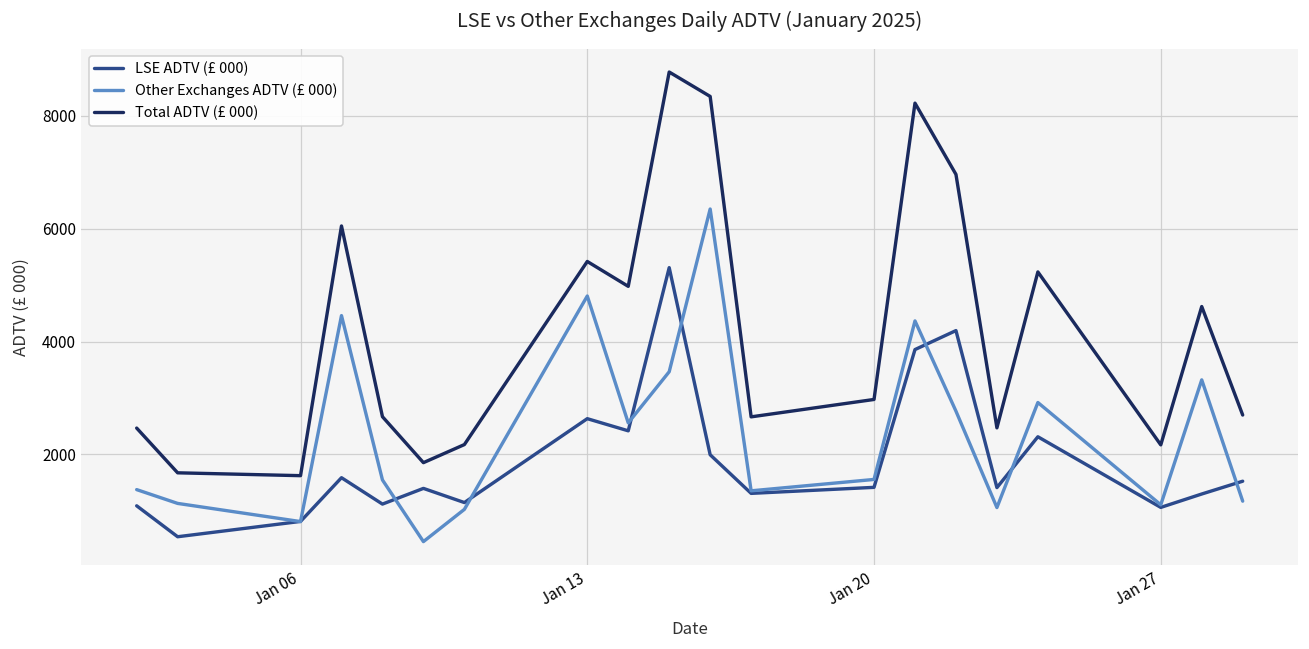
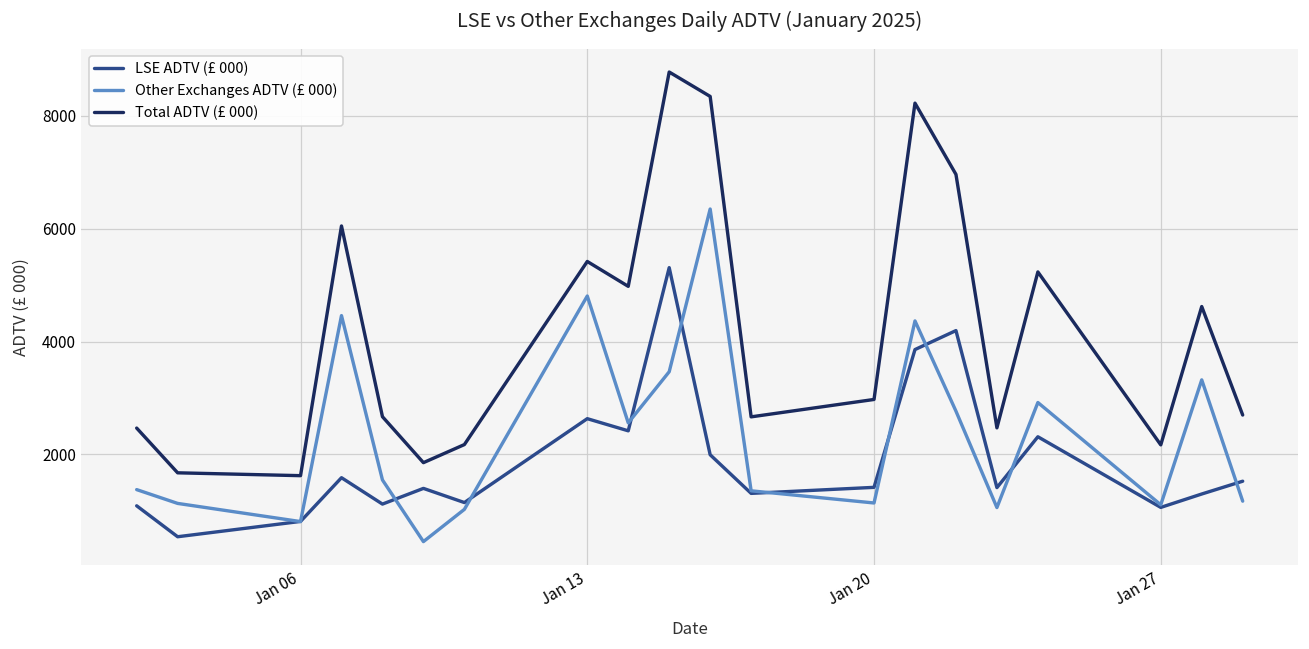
  {
    "Other Exchanges ADTV (£ 000)": {
      "Jan 13": 4800,
-     "Jan 20": 1600
+     "Jan 20": 1100
    }
  }
